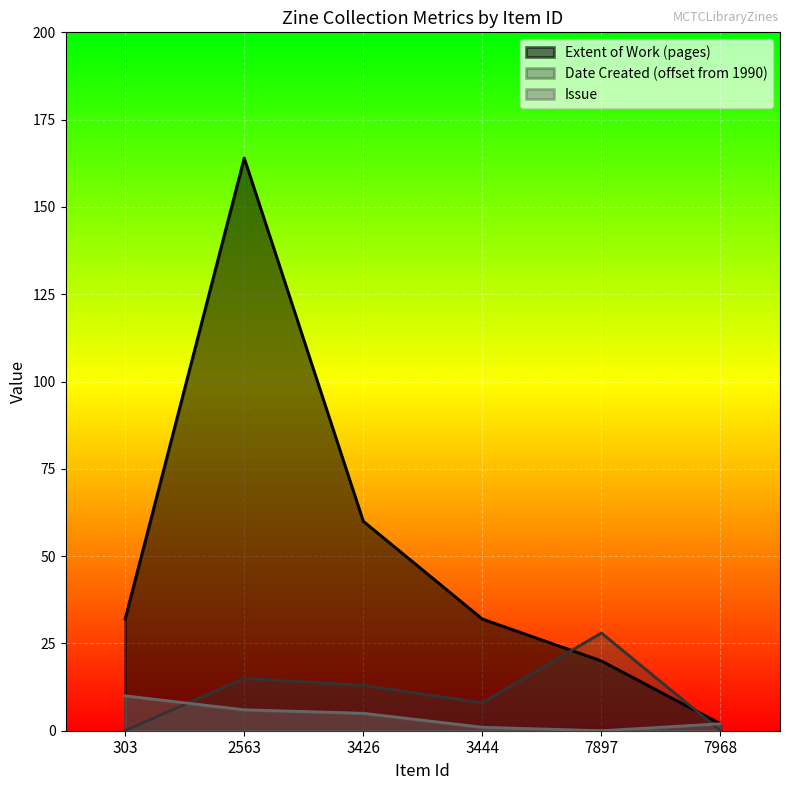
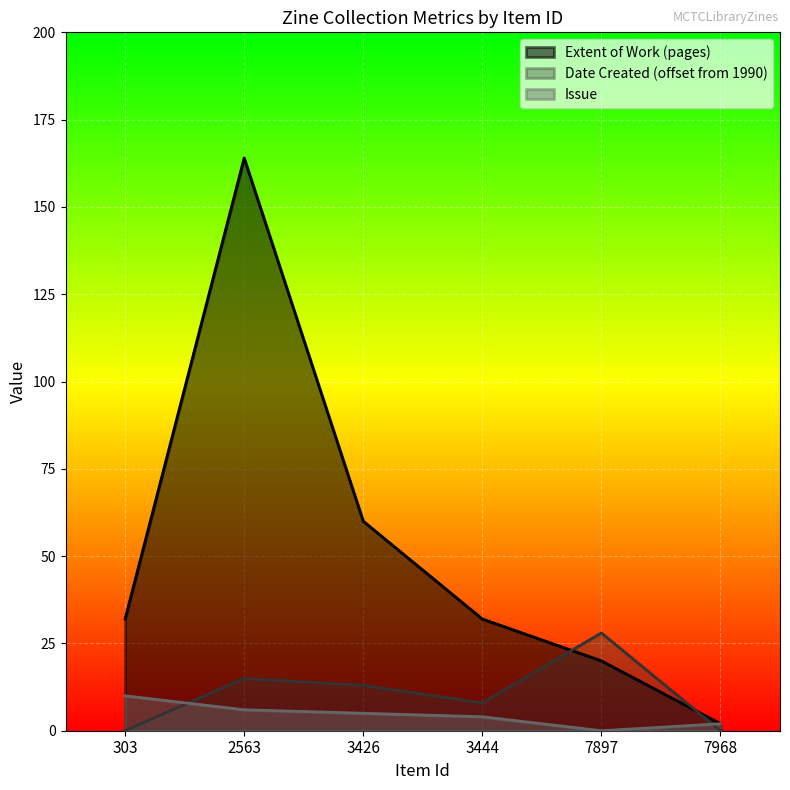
  {
    "Issue": {
      "303": 10,
      "2563": 6,
      "3426": 5,
-     "3444": 1,
+     "3444": 4,
      "7897": 0
    }
  }
